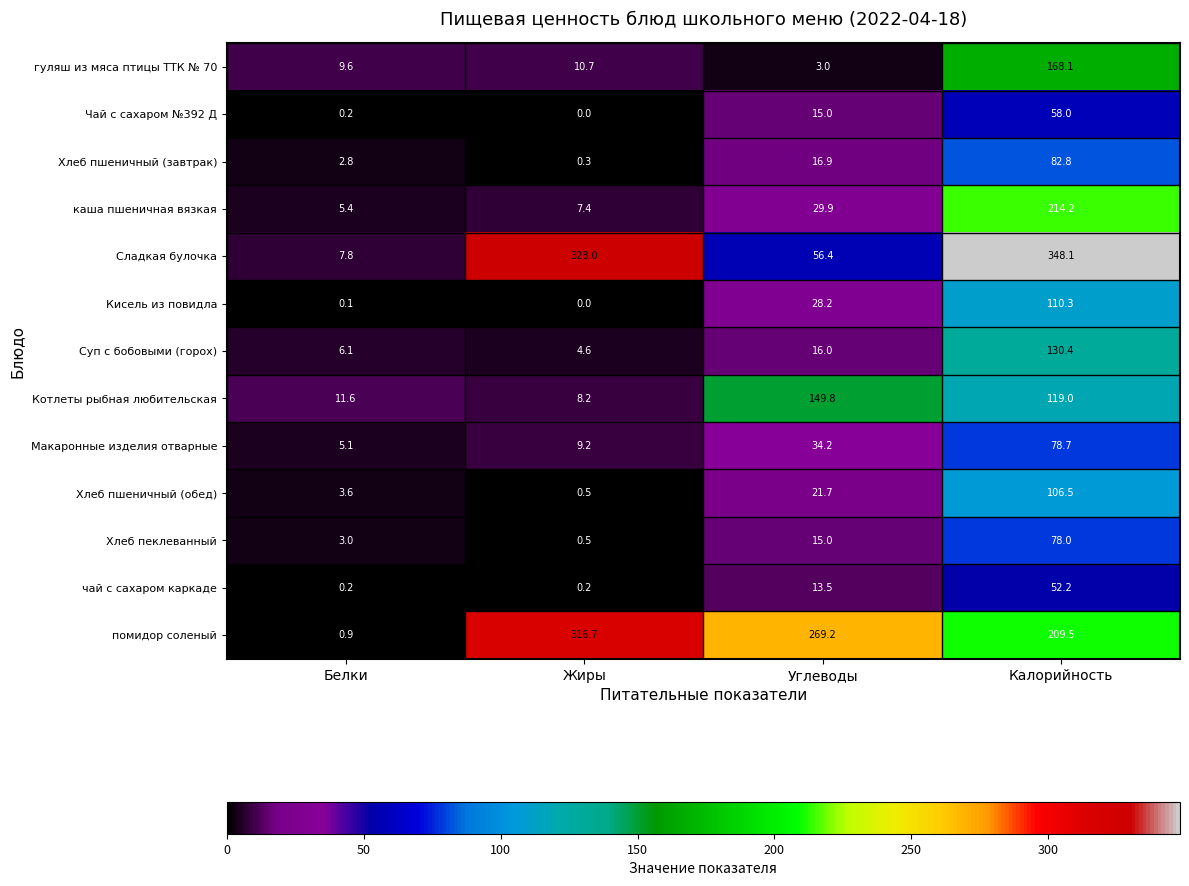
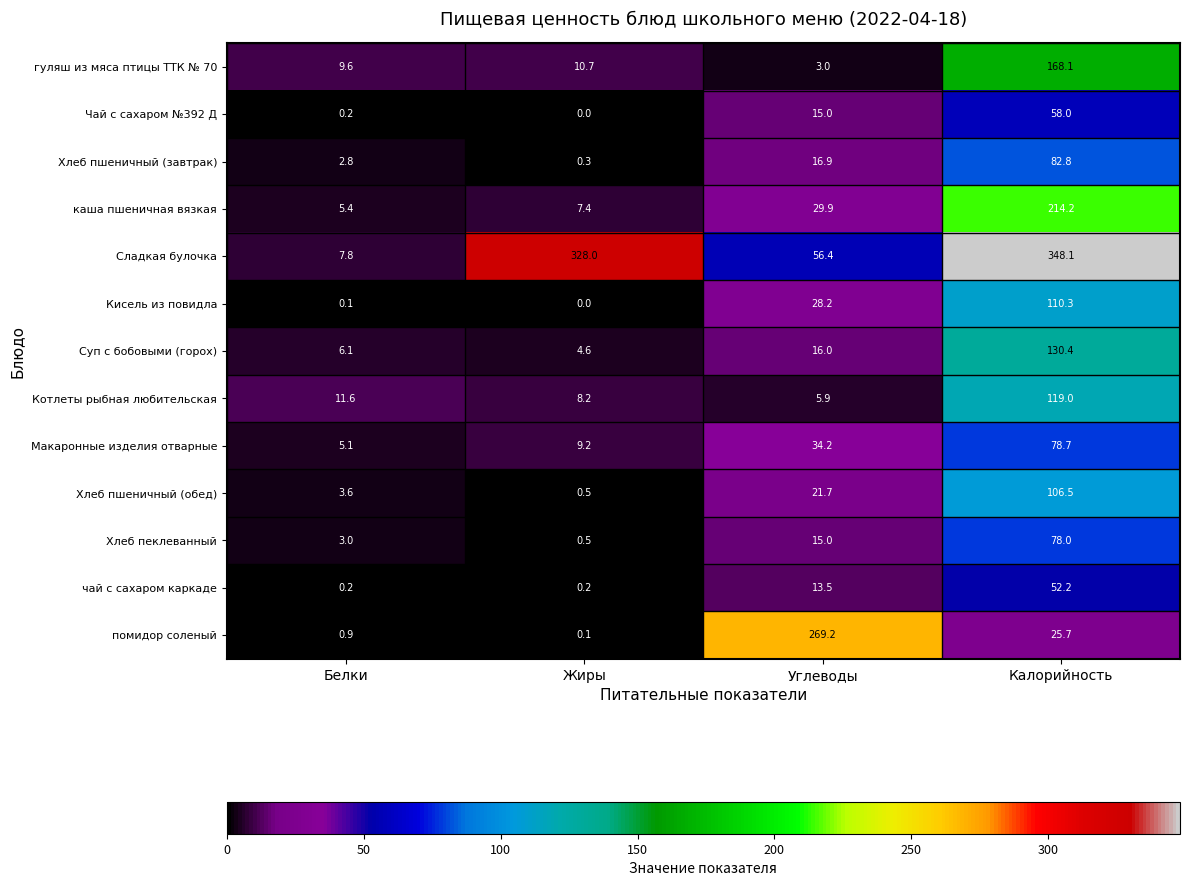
  {
    "гуляш из мяса птицы ТТК № 70": {
      "Белки": 9.6,
      "Жиры": 10.7,
      "Углеводы": 3.0,
      "Калорийность": 168.1
    },
    "Чай с сахаром №392 Д": {
      "Белки": 0.2,
      "Жиры": 0.0,
      "Углеводы": 15.0,
      "Калорийность": 58.0
    },
    "Хлеб пшеничный (завтрак)": {
      "Белки": 2.8,
      "Жиры": 0.3,
      "Углеводы": 16.9,
      "Калорийность": 82.8
    },
    "каша пшеничная вязкая": {
      "Белки": 5.4,
      "Жиры": 7.4,
      "Углеводы": 29.9,
      "Калорийность": 214.2
    },
    "Сладкая булочка": {
      "Белки": 7.8,
      "Жиры": 328.0,
      "Углеводы": 56.4,
      "Калорийность": 348.1
    },
    "Кисель из повидла": {
      "Белки": 0.1,
      "Жиры": 0.0,
      "Углеводы": 28.2,
      "Калорийность": 110.3
    },
    "Суп с бобовыми (горох)": {
      "Белки": 6.1,
      "Жиры": 4.6,
      "Углеводы": 16.0,
      "Калорийность": 130.4
    },
    "Котлеты рыбная любительская": {
      "Белки": 11.6,
      "Жиры": 8.2,
-     "Углеводы": 149.8,
+     "Углеводы": 5.9,
      "Калорийность": 119.0
    },
    "Макаронные изделия отварные": {
      "Белки": 5.1,
      "Жиры": 9.2,
      "Углеводы": 34.2,
      "Калорийность": 78.7
    },
    "Хлеб пшеничный (обед)": {
      "Белки": 3.6,
      "Жиры": 0.5,
      "Углеводы": 21.7,
      "Калорийность": 106.5
    },
    "Хлеб пеклеванный": {
      "Белки": 3.0,
      "Жиры": 0.5,
      "Углеводы": 15.0,
      "Калорийность": 78.0
    },
    "чай с сахаром каркаде": {
      "Белки": 0.2,
      "Жиры": 0.2,
      "Углеводы": 13.5,
      "Калорийность": 52.2
    },
    "помидор соленый": {
      "Белки": 0.9,
-     "Жиры": 316.7,
+     "Жиры": 0.1,
      "Углеводы": 269.2,
-     "Калорийность": 209.5
+     "Калорийность": 25.7
    }
  }
